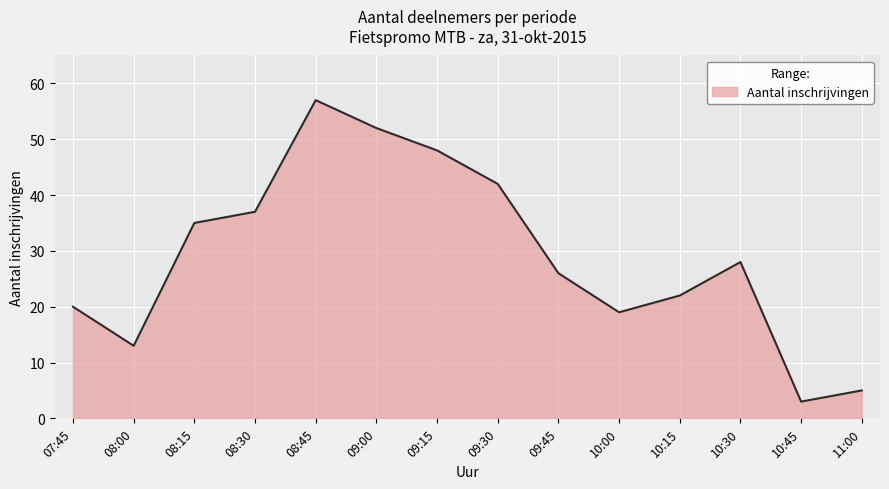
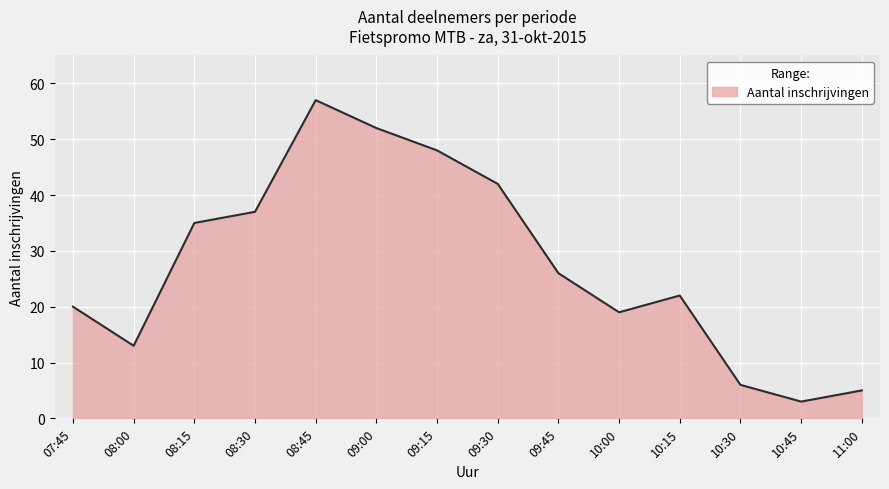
  {
    "07:45": 20,
    "08:00": 13,
    "08:15": 35,
    "08:30": 37,
    "08:45": 57,
    "09:00": 52,
    "09:15": 48,
    "09:30": 42,
    "09:45": 26,
    "10:00": 19,
    "10:15": 22,
-   "10:30": 28,
+   "10:30": 6,
    "10:45": 3,
    "11:00": 5
  }
